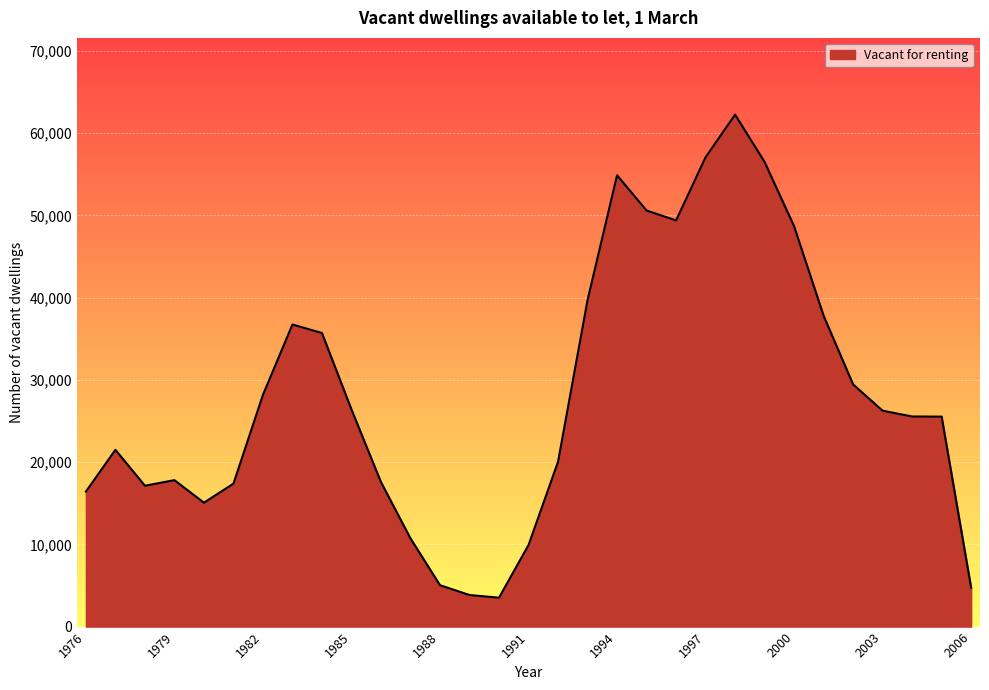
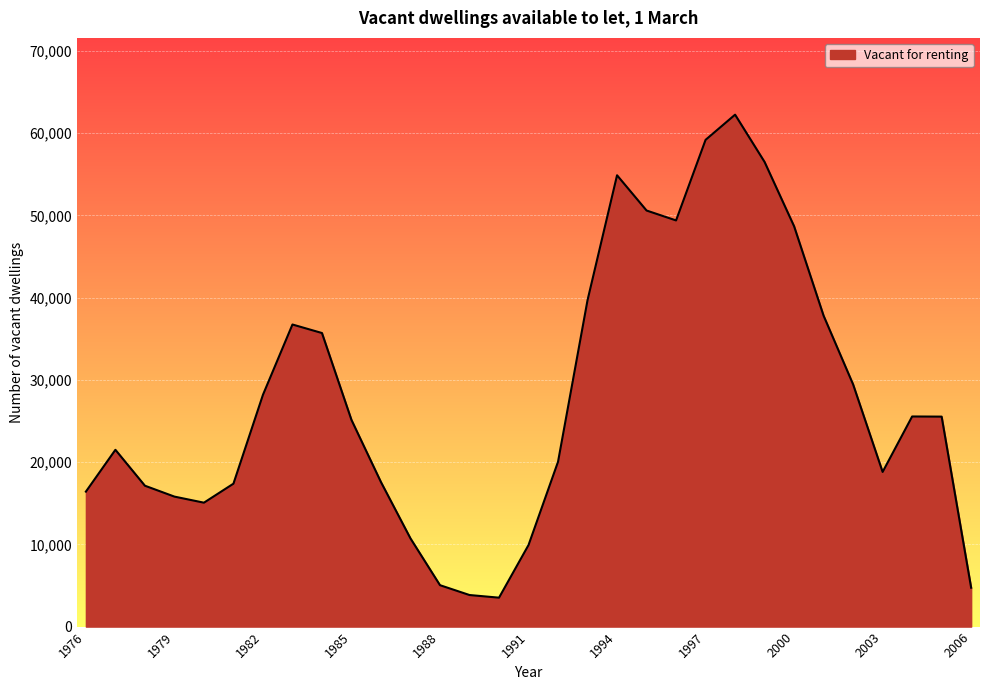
  {
    "1976": "16,000",
-   "1979": "18,000",
+   "1979": "16,000",
    "1982": "28,000",
-   "1985": "26,000",
+   "1985": "25,000",
    "1988": "5,000",
    "1991": "10,000",
    "1994": "55,000",
-   "1997": "57,000",
+   "1997": "59,000",
    "2000": "49,000",
-   "2003": "26,000",
+   "2003": "19,000",
    "2006": "5,000"
  }
